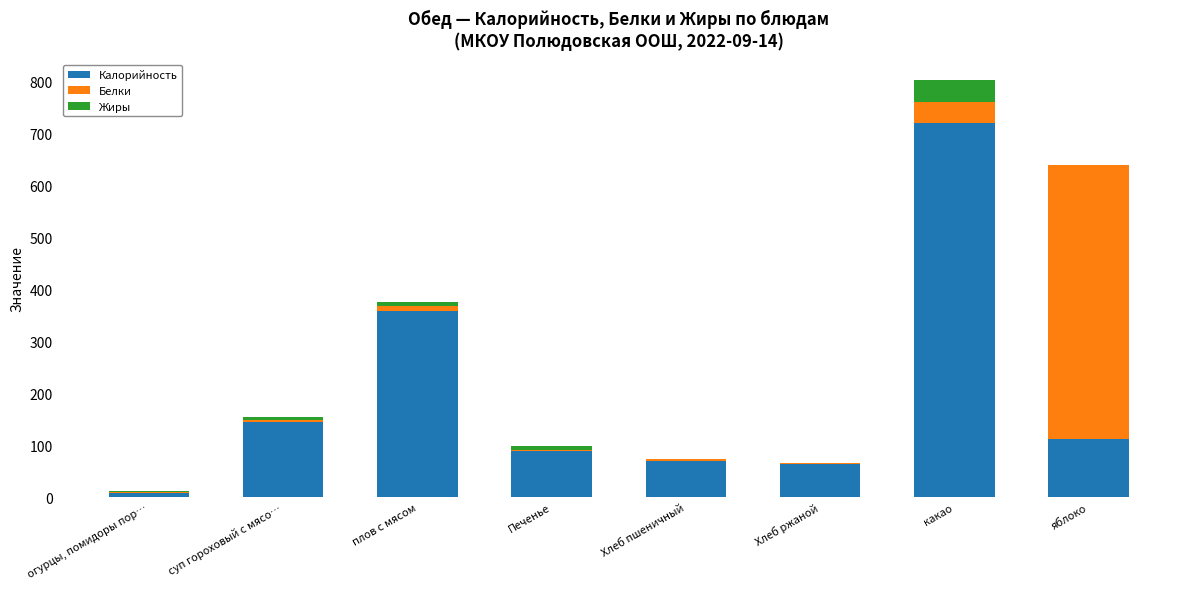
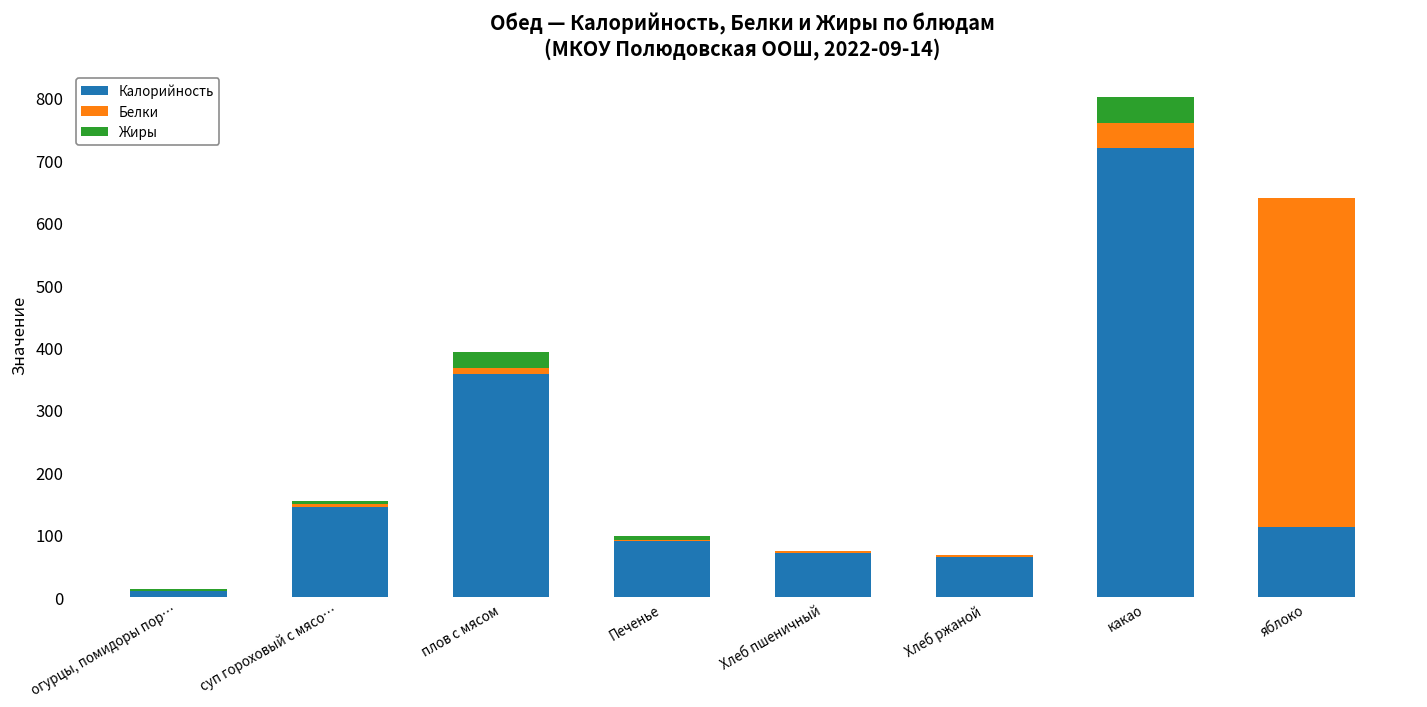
  {
    "Калорийность": {
      "огурцы, помидоры пор…": 10,
      "суп гороховый с мясо…": 140,
      "плов с мясом": 360,
      "Печенье": 90,
      "Хлеб пшеничный": 70,
      "Хлеб ржаной": 60,
      "какао": 720,
      "яблоко": 110
    },
    "Белки": {
      "плов с мясом": 10,
      "какао": 40,
      "яблоко": 530
    },
    "Жиры": {
      "суп гороховый с мясо…": 10,
-     "плов с мясом": 10,
+     "плов с мясом": 30,
      "Печенье": 10,
      "Хлеб пшеничный": 0,
      "Хлеб ржаной": 0,
      "какао": 40
    }
  }
